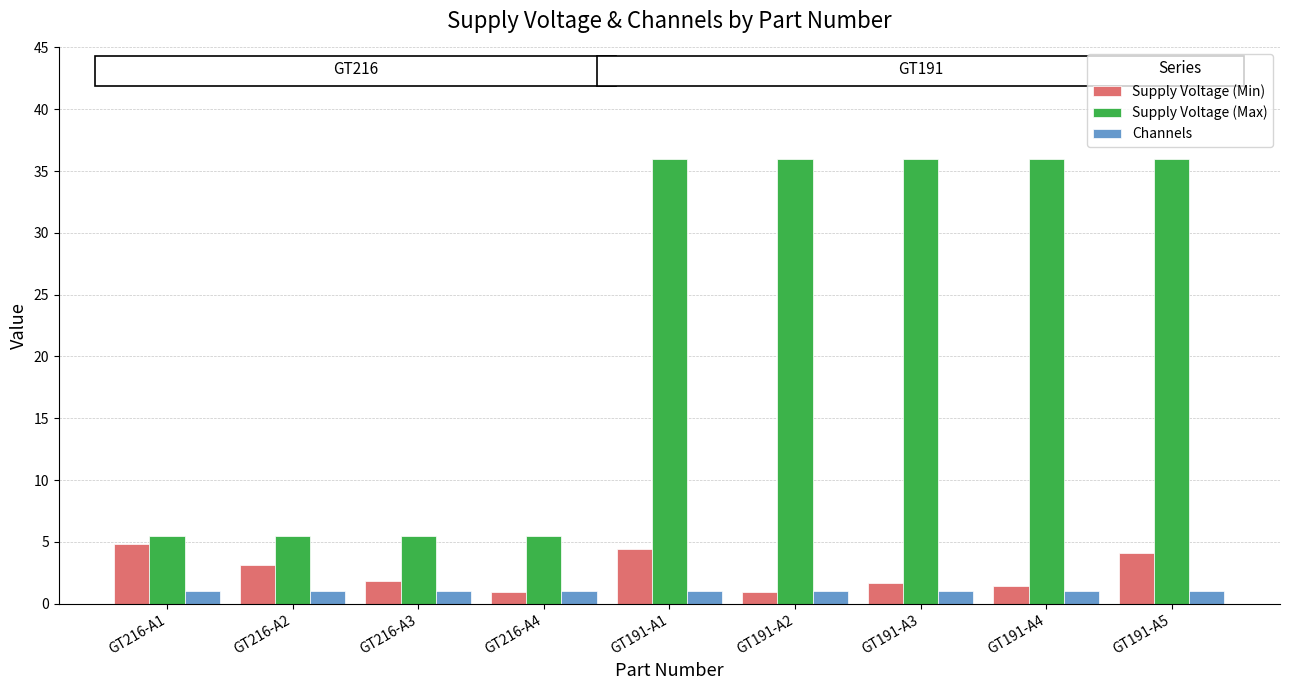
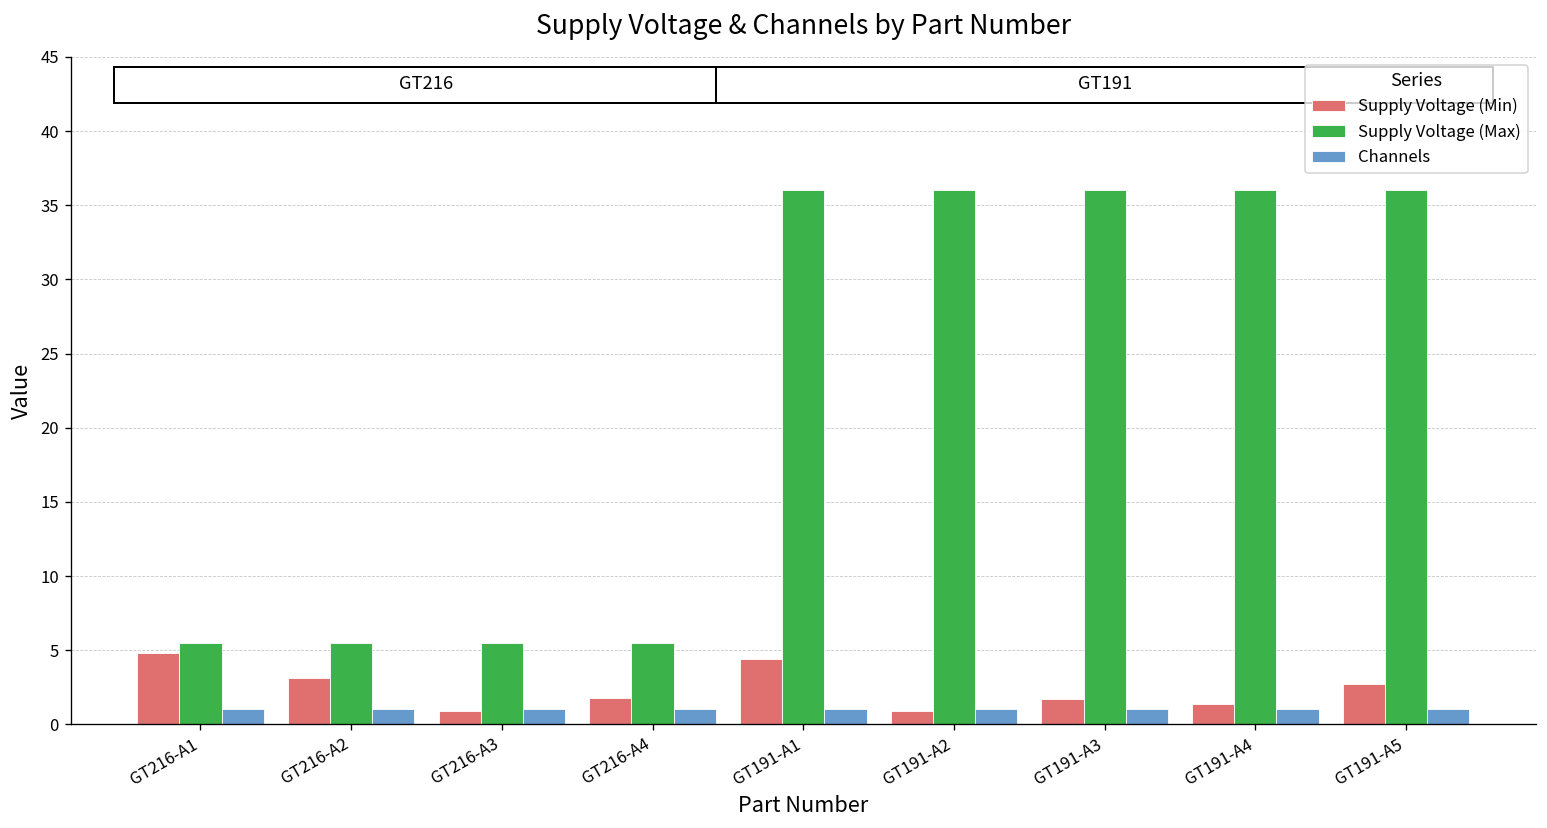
  {
    "Supply Voltage (Min)": {
      "GT216-A1": 4.8,
      "GT216-A2": 3.1,
-     "GT216-A3": 1.8,
-     "GT216-A4": 0.9,
+     "GT216-A3": 0.9,
+     "GT216-A4": 1.8,
      "GT191-A1": 4.4,
      "GT191-A2": 0.9,
      "GT191-A3": 1.7,
      "GT191-A4": 1.4,
-     "GT191-A5": 4.1
+     "GT191-A5": 2.7
    },
    "Supply Voltage (Max)": {
      "GT216-A1": 5.5,
      "GT216-A2": 5.5,
      "GT216-A3": 5.5,
      "GT216-A4": 5.5,
      "GT191-A1": 36.0,
      "GT191-A2": 36.0,
      "GT191-A3": 36.0,
      "GT191-A4": 36.0,
      "GT191-A5": 36.0
    },
    "Channels": {
      "GT216-A1": 1.0,
      "GT216-A2": 1.0,
      "GT216-A3": 1.0,
      "GT216-A4": 1.0,
      "GT191-A1": 1.0,
      "GT191-A2": 1.0,
      "GT191-A3": 1.0,
      "GT191-A4": 1.0,
      "GT191-A5": 1.0
    }
  }
